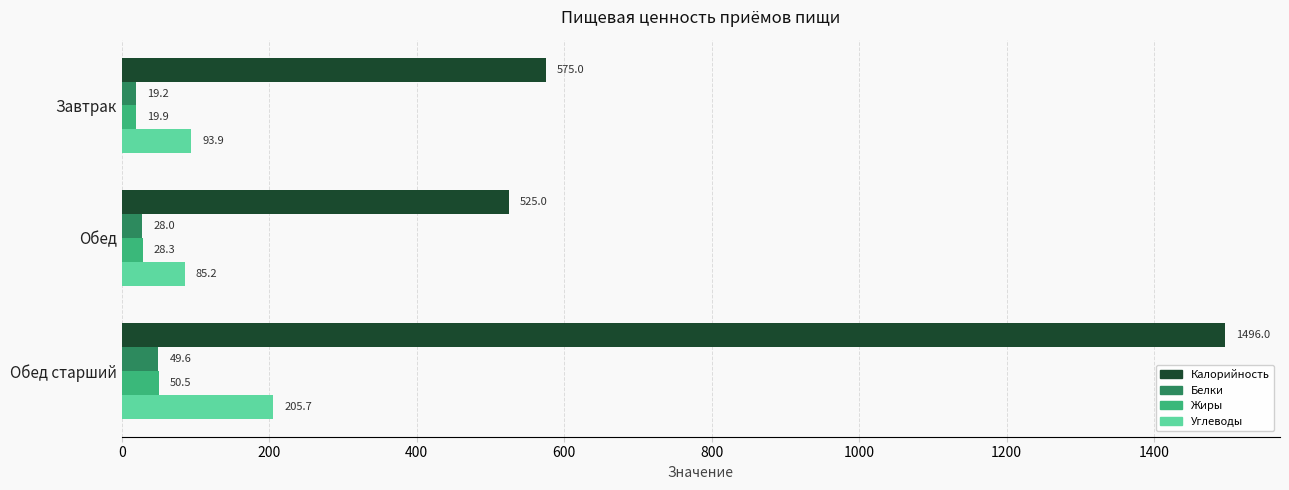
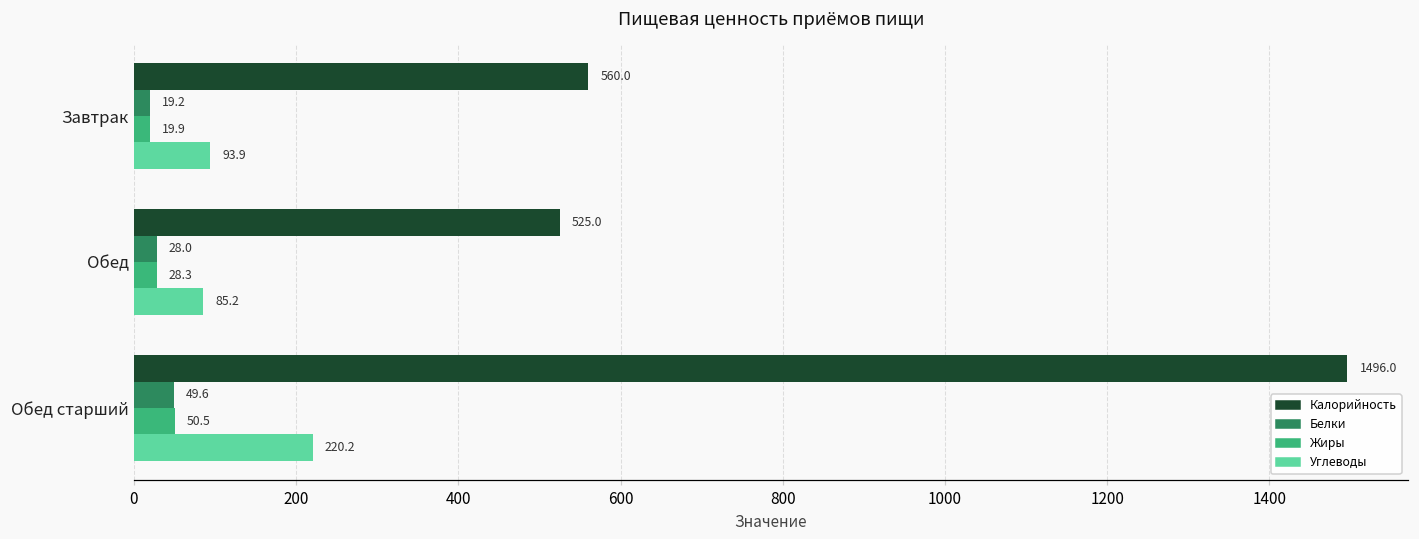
  {
    "Калорийность": {
-     "Завтрак": 575.0,
+     "Завтрак": 560.0,
      "Обед": 525.0,
      "Обед старший": 1496.0
    },
    "Углеводы": {
      "Завтрак": 93.9,
      "Обед": 85.2,
-     "Обед старший": 205.7
+     "Обед старший": 220.2
    }
  }
